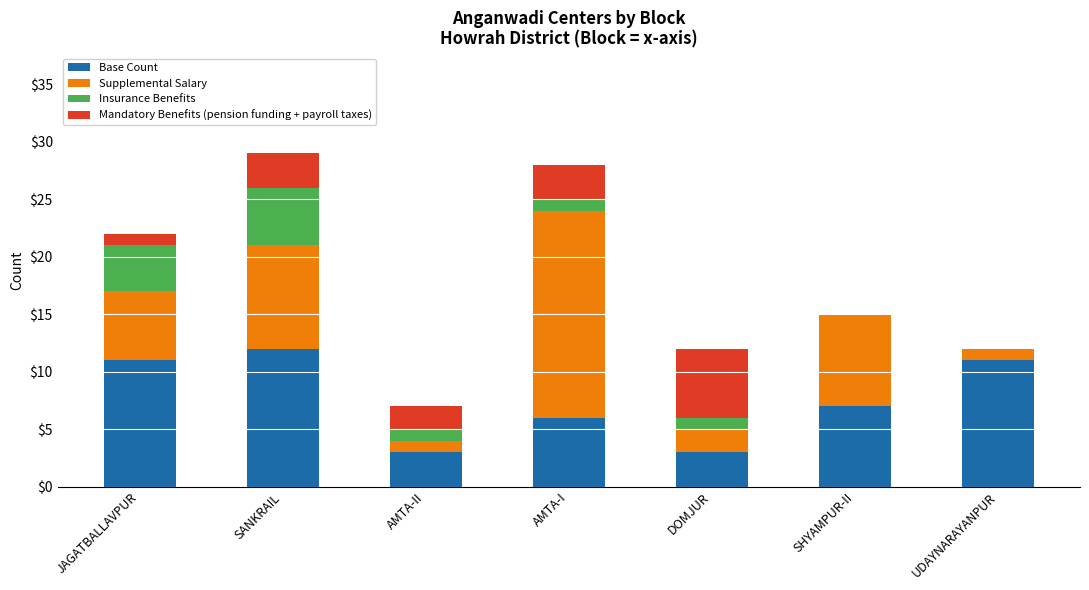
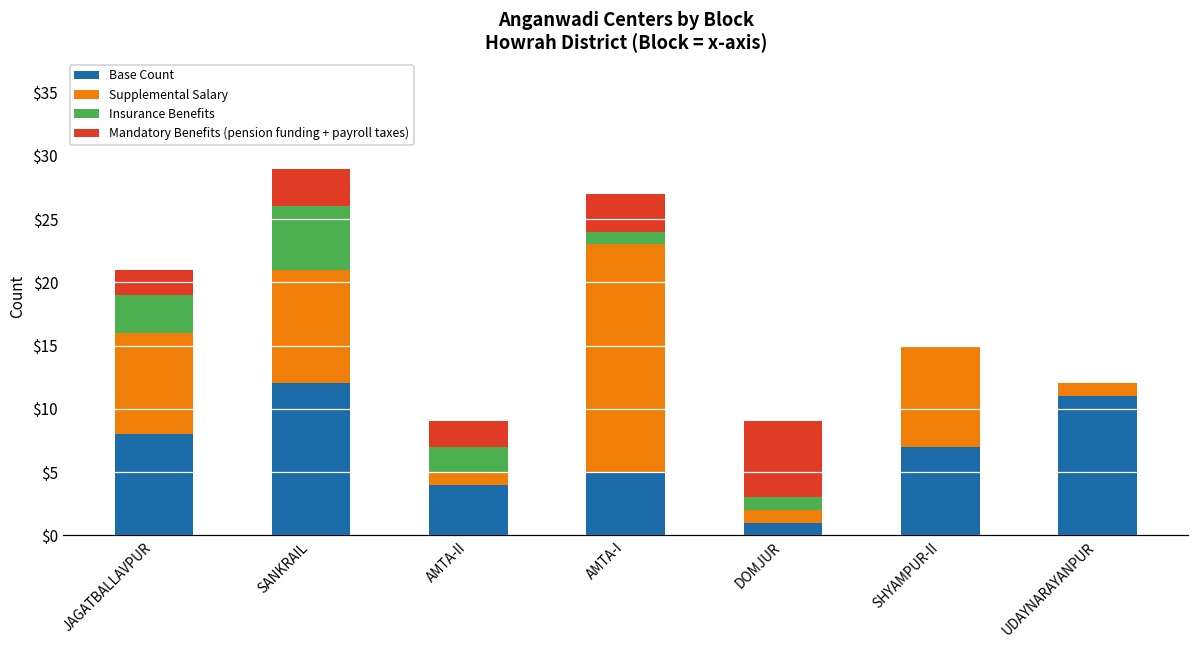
  {
    "Base Count": {
-     "JAGATBALLAVPUR": "$11",
+     "JAGATBALLAVPUR": "$8",
      "SANKRAIL": "$12",
-     "AMTA-II": "$3",
-     "AMTA-I": "$6",
-     "DOMJUR": "$3",
+     "AMTA-II": "$4",
+     "AMTA-I": "$5",
+     "DOMJUR": "$1",
      "SHYAMPUR-II": "$7",
      "UDAYNARAYANPUR": "$11"
    },
    "Supplemental Salary": {
-     "JAGATBALLAVPUR": "$6",
+     "JAGATBALLAVPUR": "$8",
      "SANKRAIL": "$9",
      "AMTA-II": "$1",
      "AMTA-I": "$18",
-     "DOMJUR": "$2",
+     "DOMJUR": "$1",
      "SHYAMPUR-II": "$8",
      "UDAYNARAYANPUR": "$1"
    },
    "Insurance Benefits": {
-     "JAGATBALLAVPUR": "$4",
+     "JAGATBALLAVPUR": "$3",
      "SANKRAIL": "$5",
-     "AMTA-II": "$1",
+     "AMTA-II": "$2",
      "AMTA-I": "$1",
      "DOMJUR": "$1",
      "SHYAMPUR-II": "$0",
      "UDAYNARAYANPUR": "$0"
    },
    "Mandatory Benefits (pension funding + payroll taxes)": {
-     "JAGATBALLAVPUR": "$1",
+     "JAGATBALLAVPUR": "$2",
      "SANKRAIL": "$3",
      "AMTA-II": "$2",
      "AMTA-I": "$3",
      "DOMJUR": "$6",
      "SHYAMPUR-II": "$0",
      "UDAYNARAYANPUR": "$0"
    }
  }
